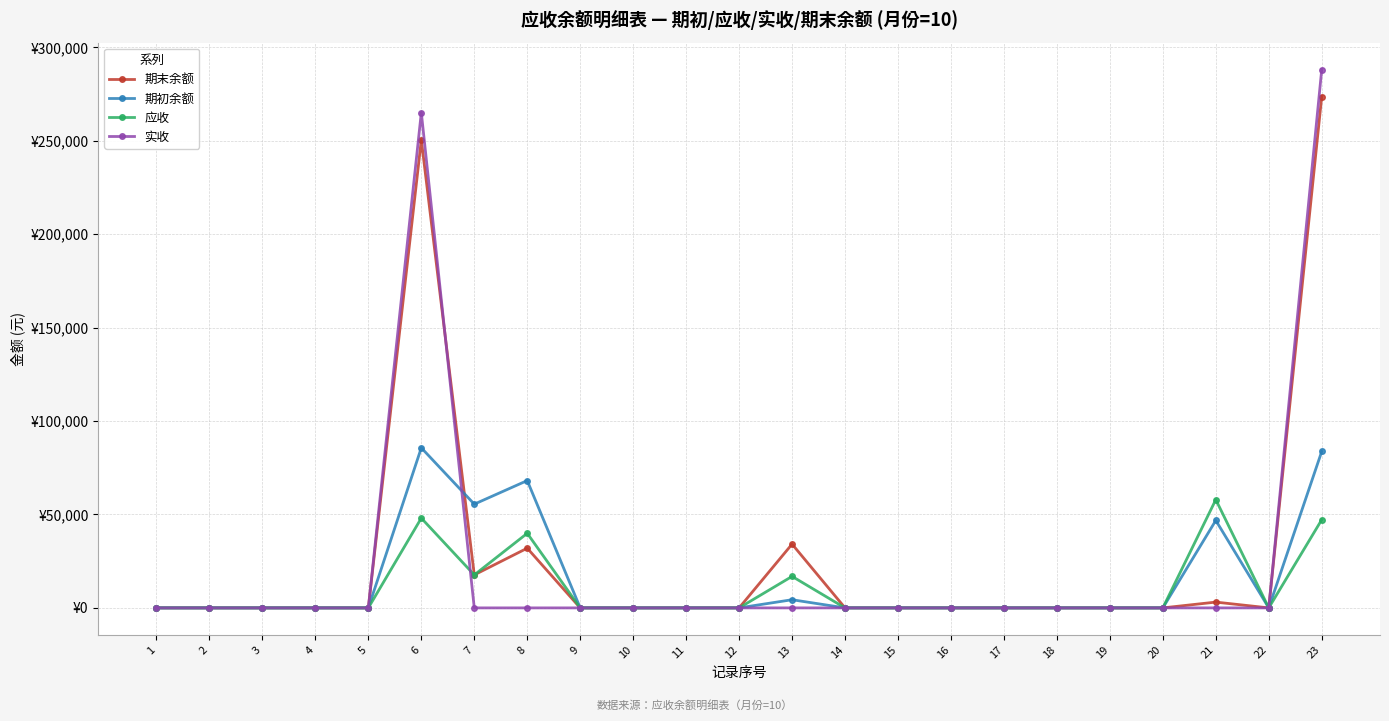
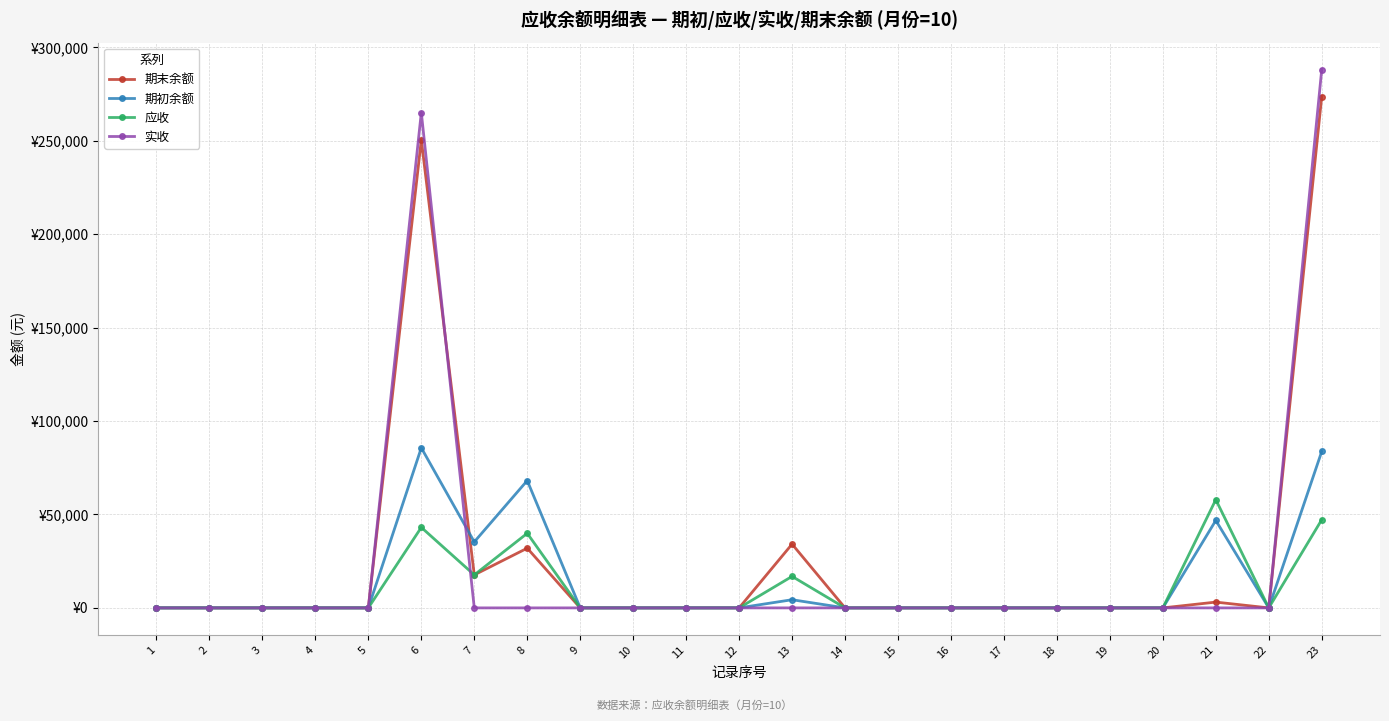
  {
    "期末余额": {
      "6": "¥251,000",
      "8": "¥32,000",
      "13": "¥34,000",
      "21": "¥3,000",
      "23": "¥274,000"
    },
    "期初余额": {
      "6": "¥86,000",
-     "7": "¥56,000",
+     "7": "¥35,000",
      "8": "¥68,000",
      "13": "¥4,000",
      "21": "¥47,000",
      "23": "¥84,000"
    },
    "应收": {
-     "6": "¥48,000",
+     "6": "¥43,000",
      "8": "¥40,000",
      "13": "¥17,000",
      "21": "¥58,000",
      "23": "¥47,000"
    },
    "实收": {
      "6": "¥265,000",
      "7": "¥0",
      "8": "¥0",
      "13": "¥0",
      "21": "¥0",
      "23": "¥288,000"
    }
  }
